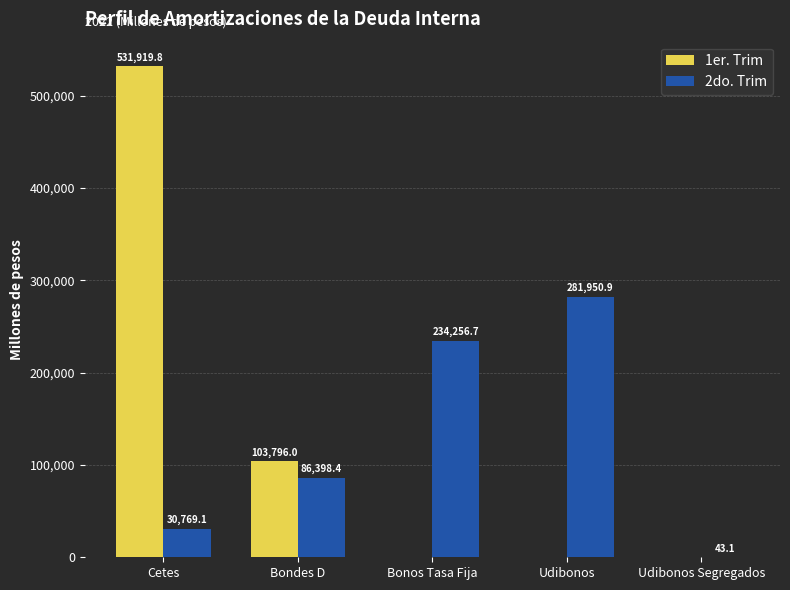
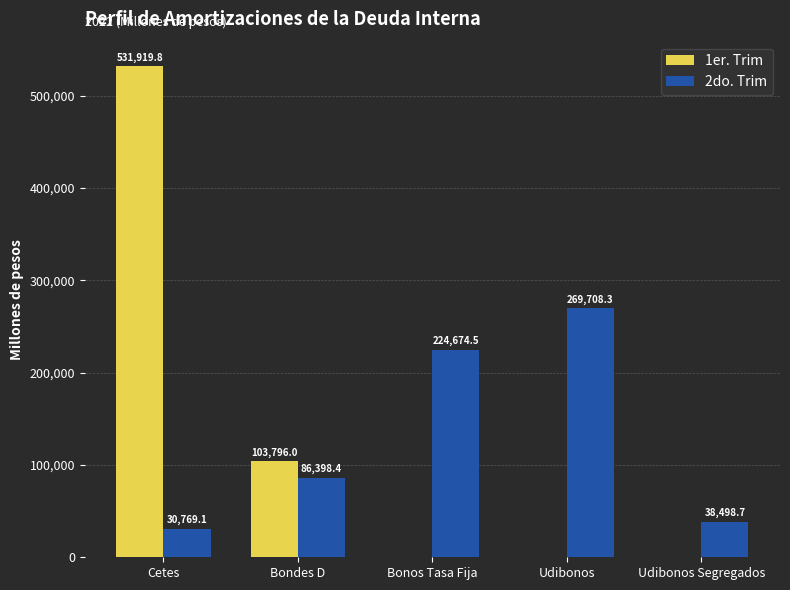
  {
    "1er. Trim": {
      "Cetes": "531,919.8",
      "Bondes D": "103,796.0"
    },
    "2do. Trim": {
      "Cetes": "30,769.1",
      "Bondes D": "86,398.4",
-     "Bonos Tasa Fija": "234,256.7",
-     "Udibonos": "281,950.9",
-     "Udibonos Segregados": "43.1"
+     "Bonos Tasa Fija": "224,674.5",
+     "Udibonos": "269,708.3",
+     "Udibonos Segregados": "38,498.7"
    }
  }
